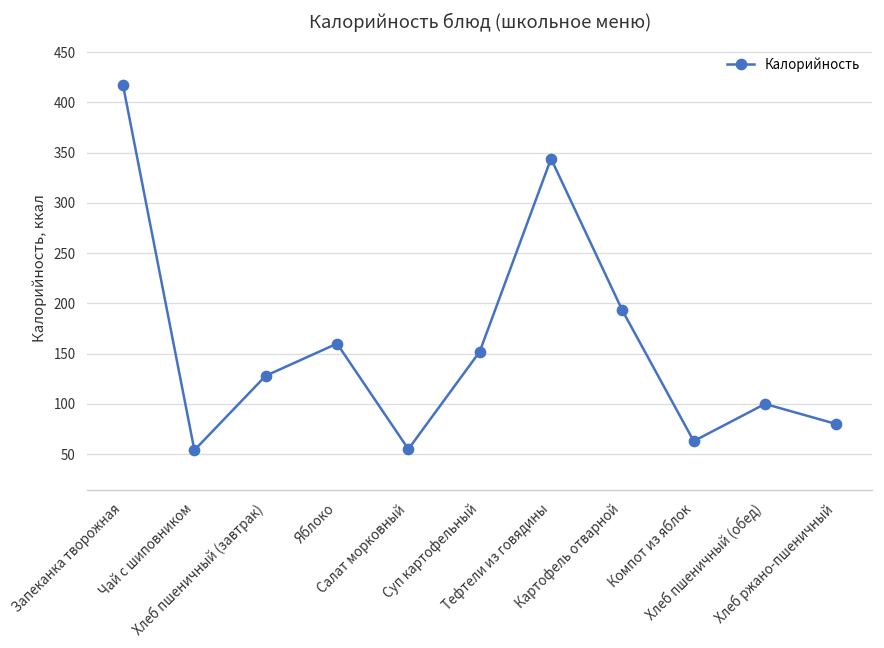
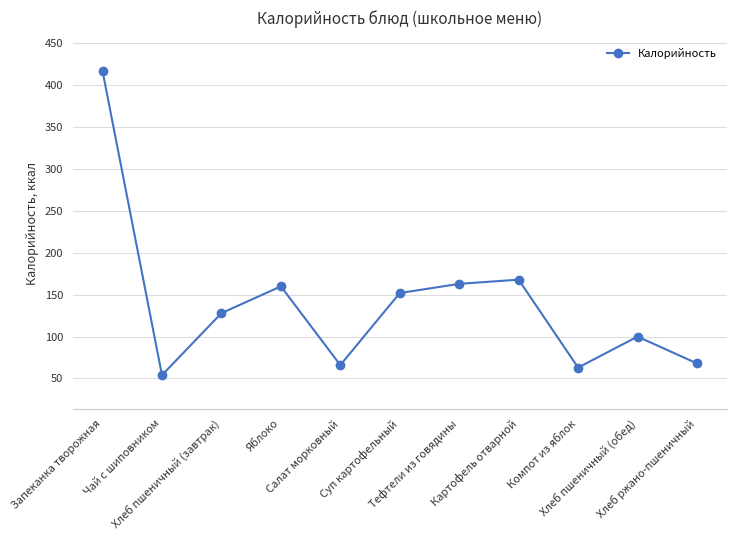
  {
    "Запеканка творожная": 420,
    "Чай с шиповником": 50,
    "Хлеб пшеничный (завтрак)": 130,
    "Яблоко": 160,
-   "Салат морковный": 60,
+   "Салат морковный": 70,
    "Суп картофельный": 150,
-   "Тефтели из говядины": 340,
-   "Картофель отварной": 190,
+   "Тефтели из говядины": 160,
+   "Картофель отварной": 170,
    "Компот из яблок": 60,
    "Хлеб пшеничный (обед)": 100,
-   "Хлеб ржано-пшеничный": 80
+   "Хлеб ржано-пшеничный": 70
  }
